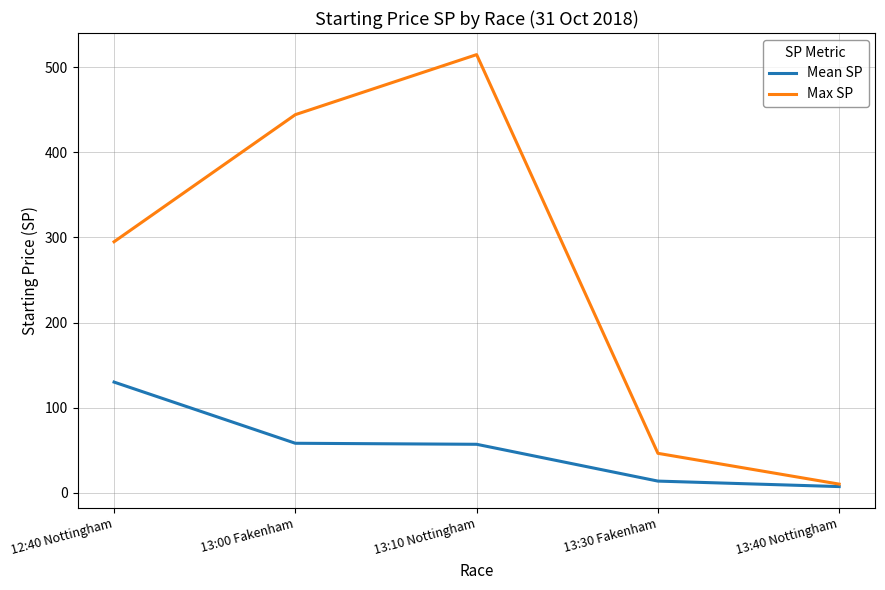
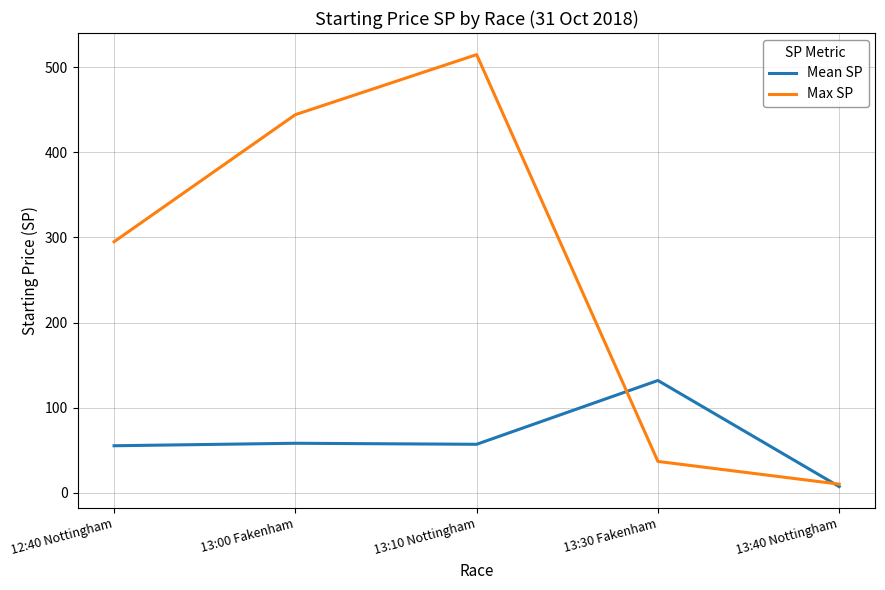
  {
    "Mean SP": {
-     "12:40 Nottingham": 130,
+     "12:40 Nottingham": 60,
      "13:00 Fakenham": 60,
      "13:10 Nottingham": 60,
-     "13:30 Fakenham": 10
+     "13:30 Fakenham": 130
    },
    "Max SP": {
      "12:40 Nottingham": 290,
      "13:00 Fakenham": 440,
      "13:10 Nottingham": 510,
-     "13:30 Fakenham": 50
+     "13:30 Fakenham": 40
    }
  }
